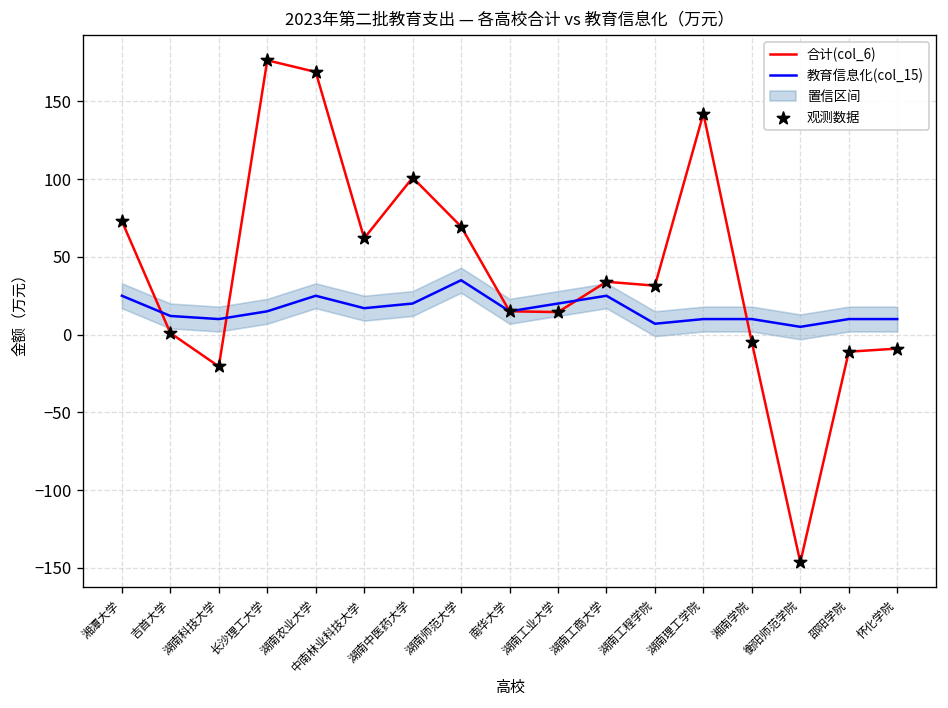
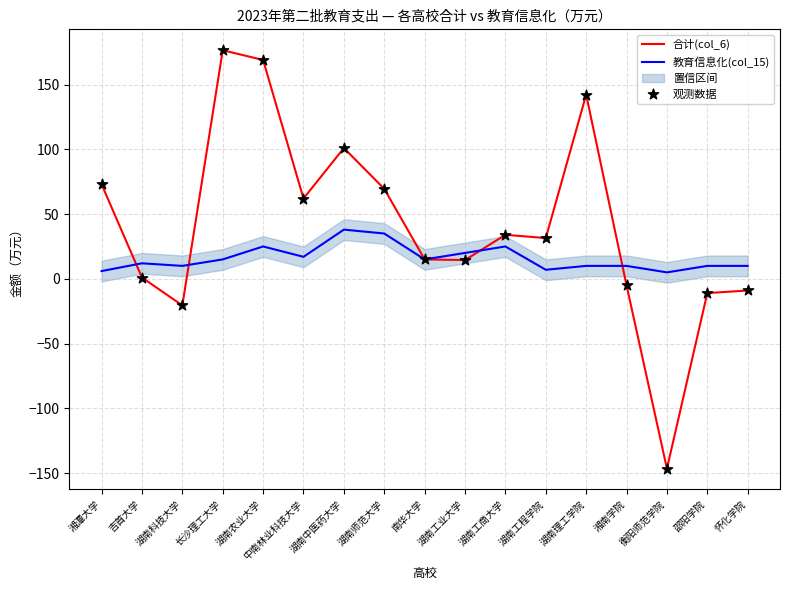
  {
    "观测数据": {
      "湘潭大学": 73,
      "吉首大学": 1,
      "湖南科技大学": -21,
      "长沙理工大学": 177,
      "湖南农业大学": 169,
      "中南林业科技大学": 62,
      "湖南中医药大学": 101,
      "湖南师范大学": 70,
      "湖南工业大学": 15,
      "湖南工程学院": 32,
      "湖南理工学院": 142,
      "湘南学院": -5,
      "衡阳师范学院": -147,
      "邵阳学院": -11,
      "怀化学院": -9
    },
    "教育信息化(col_15)": {
-     "湘潭大学": 25,
+     "湘潭大学": 6,
      "吉首大学": 12,
      "湖南科技大学": 10,
      "长沙理工大学": 15,
      "湖南农业大学": 25,
      "中南林业科技大学": 17,
-     "湖南中医药大学": 20,
+     "湖南中医药大学": 38,
      "湖南师范大学": 35,
      "湖南工业大学": 20,
      "湖南工商大学": 25,
      "湖南工程学院": 7,
      "湖南理工学院": 10,
      "湘南学院": 10,
      "衡阳师范学院": 5,
      "邵阳学院": 10,
      "怀化学院": 10
    }
  }
